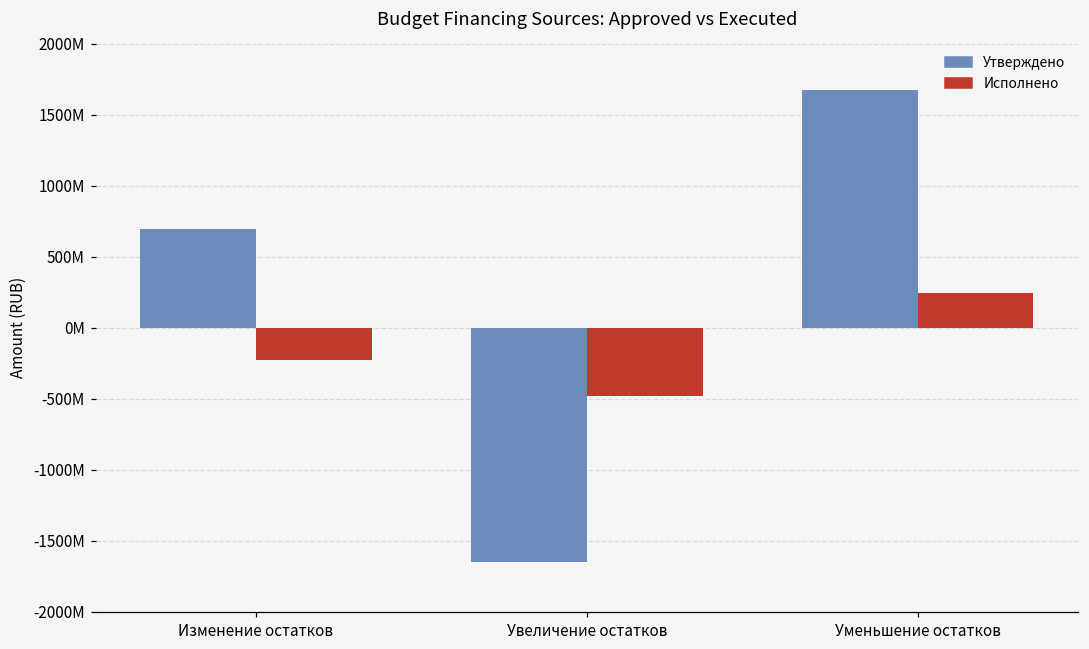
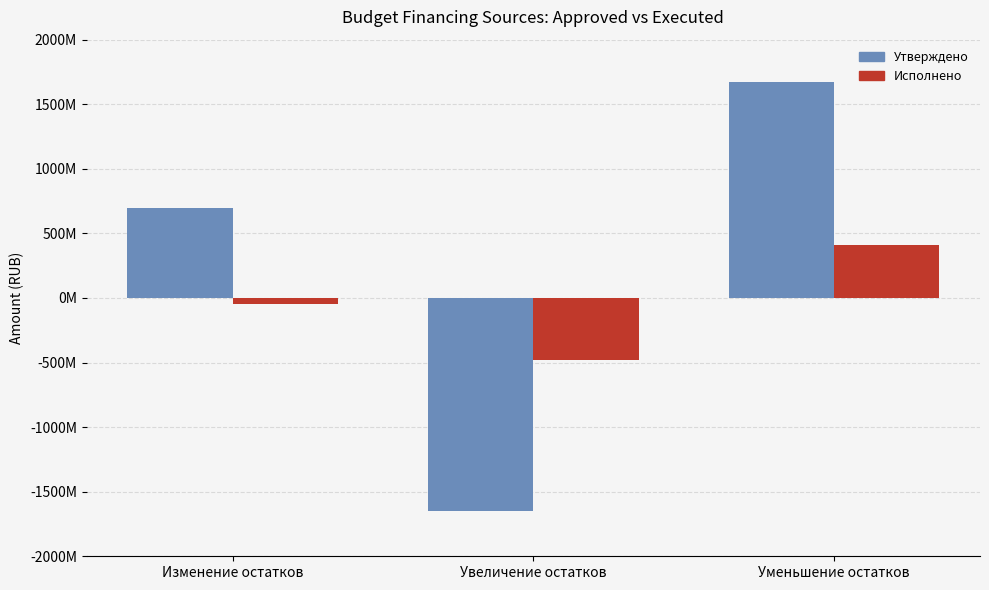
  {
    "Утверждено": {
      "Изменение остатков": 700000000,
      "Увеличение остатков": -1650000000,
      "Уменьшение остатков": 1670000000
    },
    "Исполнено": {
-     "Изменение остатков": -230000000,
+     "Изменение остатков": -40000000,
      "Увеличение остатков": -480000000,
-     "Уменьшение остатков": 240000000
+     "Уменьшение остатков": 410000000
    }
  }
